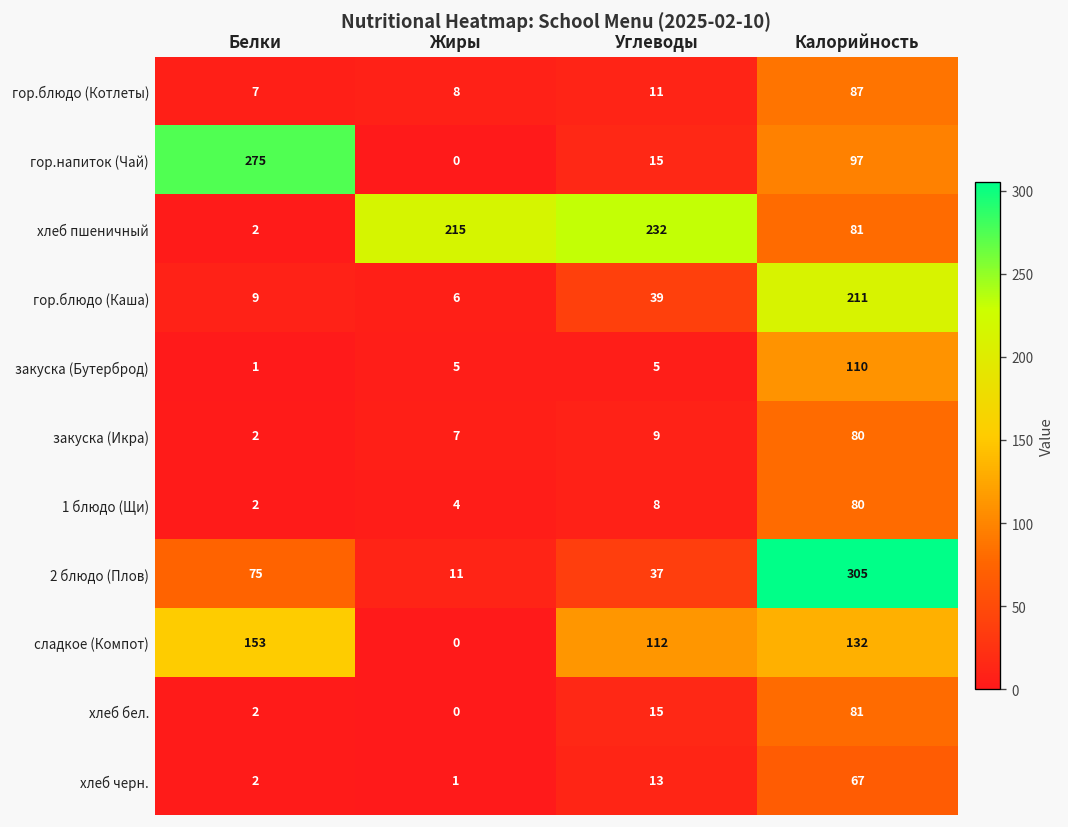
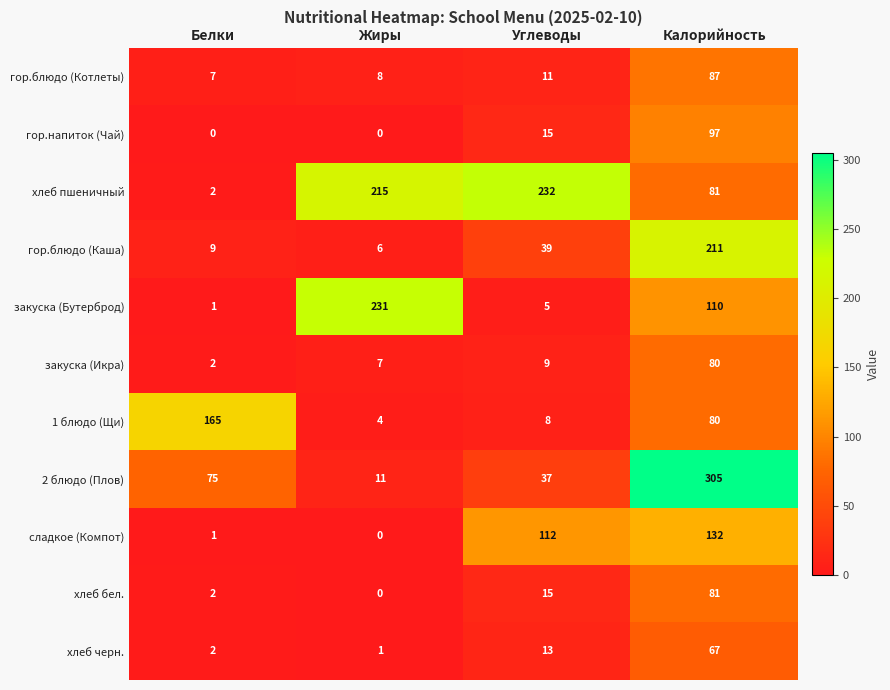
  {
    "гор.блюдо (Котлеты)": {
      "Белки": 7,
      "Жиры": 8,
      "Углеводы": 11,
      "Калорийность": 87
    },
    "гор.напиток (Чай)": {
-     "Белки": 275,
+     "Белки": 0,
      "Жиры": 0,
      "Углеводы": 15,
      "Калорийность": 97
    },
    "хлеб пшеничный": {
      "Белки": 2,
      "Жиры": 215,
      "Углеводы": 232,
      "Калорийность": 81
    },
    "гор.блюдо (Каша)": {
      "Белки": 9,
      "Жиры": 6,
      "Углеводы": 39,
      "Калорийность": 211
    },
    "закуска (Бутерброд)": {
      "Белки": 1,
-     "Жиры": 5,
+     "Жиры": 231,
      "Углеводы": 5,
      "Калорийность": 110
    },
    "закуска (Икра)": {
      "Белки": 2,
      "Жиры": 7,
      "Углеводы": 9,
      "Калорийность": 80
    },
    "1 блюдо (Щи)": {
-     "Белки": 2,
+     "Белки": 165,
      "Жиры": 4,
      "Углеводы": 8,
      "Калорийность": 80
    },
    "2 блюдо (Плов)": {
      "Белки": 75,
      "Жиры": 11,
      "Углеводы": 37,
      "Калорийность": 305
    },
    "сладкое (Компот)": {
-     "Белки": 153,
+     "Белки": 1,
      "Жиры": 0,
      "Углеводы": 112,
      "Калорийность": 132
    },
    "хлеб бел.": {
      "Белки": 2,
      "Жиры": 0,
      "Углеводы": 15,
      "Калорийность": 81
    },
    "хлеб черн.": {
      "Белки": 2,
      "Жиры": 1,
      "Углеводы": 13,
      "Калорийность": 67
    }
  }
